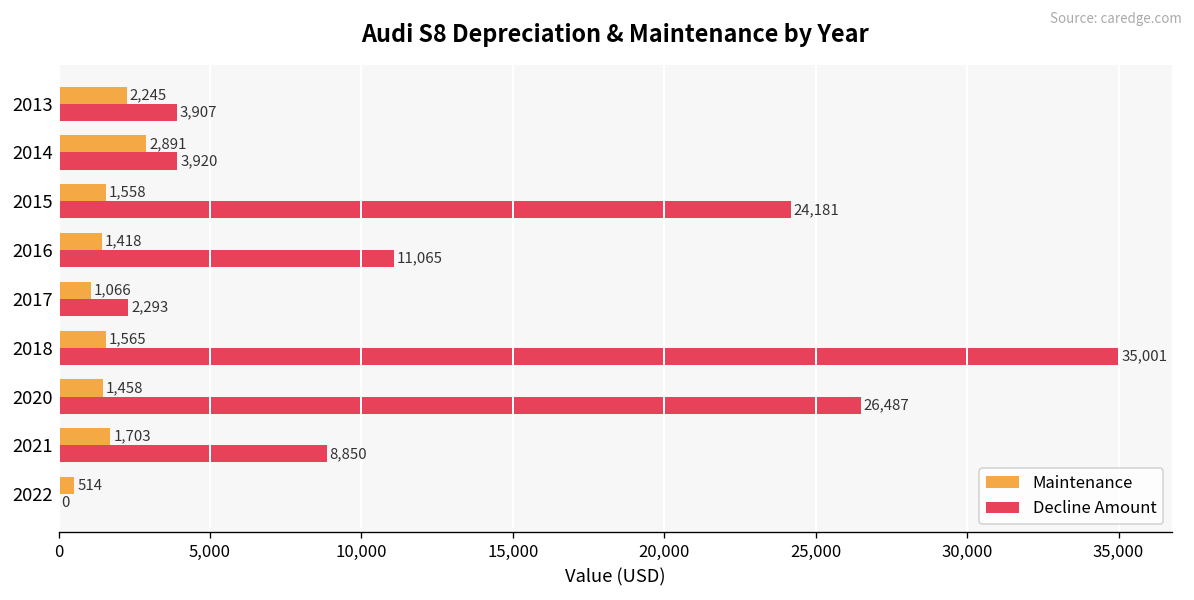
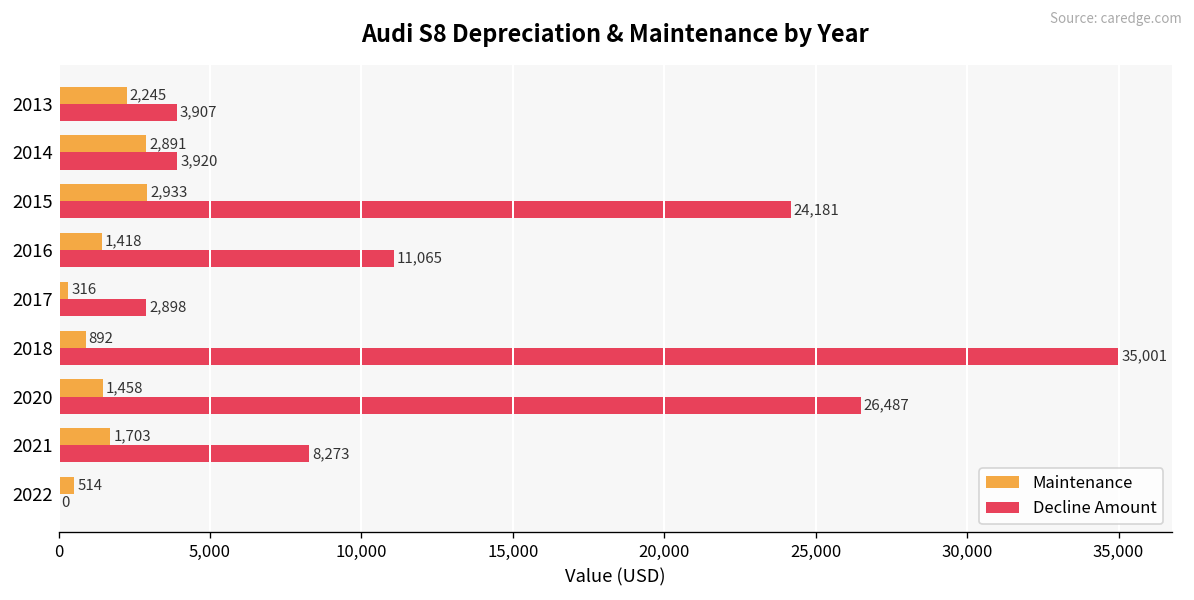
  {
    "Maintenance": {
      "2013": "2,245",
      "2014": "2,891",
-     "2015": "1,558",
+     "2015": "2,933",
      "2016": "1,418",
-     "2017": "1,066",
-     "2018": "1,565",
+     "2017": "316",
+     "2018": "892",
      "2020": "1,458",
      "2021": "1,703",
      "2022": "514"
    },
    "Decline Amount": {
      "2013": "3,907",
      "2014": "3,920",
      "2015": "24,181",
      "2016": "11,065",
-     "2017": "2,293",
+     "2017": "2,898",
      "2018": "35,001",
      "2020": "26,487",
-     "2021": "8,850",
+     "2021": "8,273",
      "2022": "0"
    }
  }
